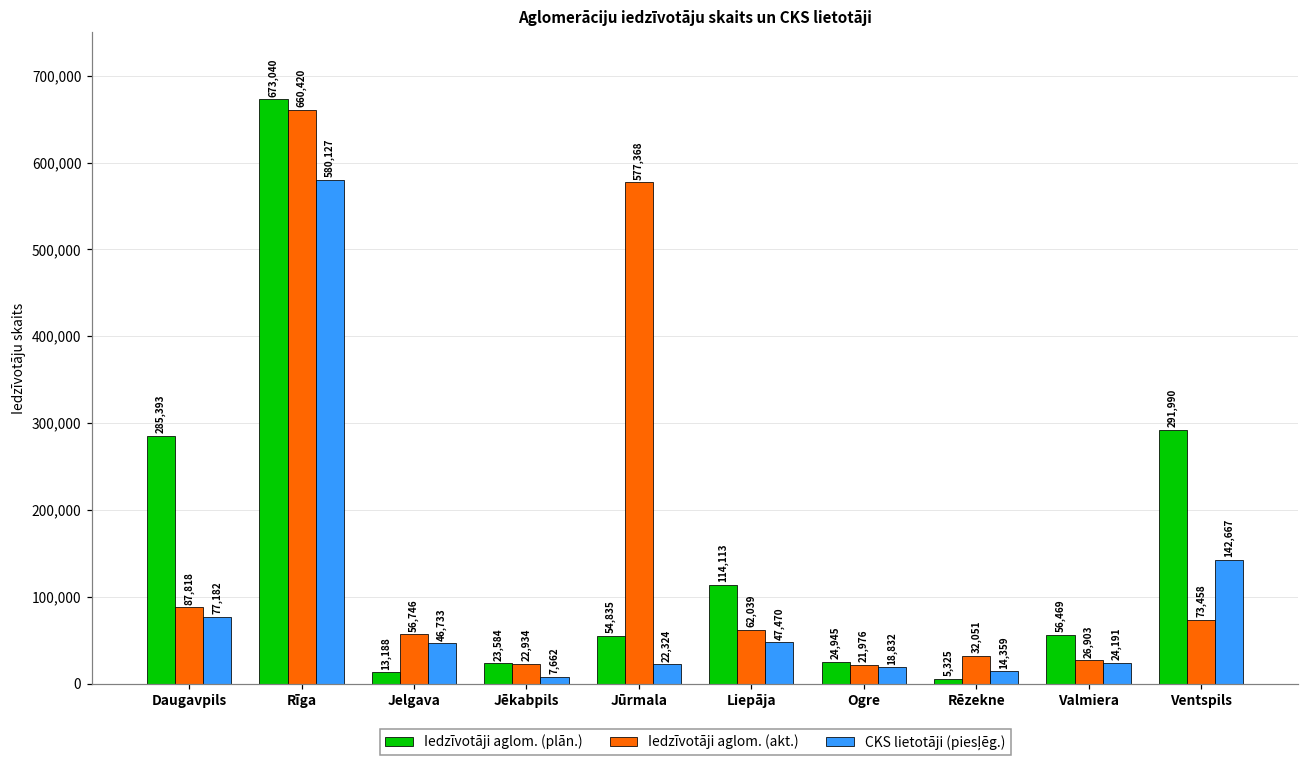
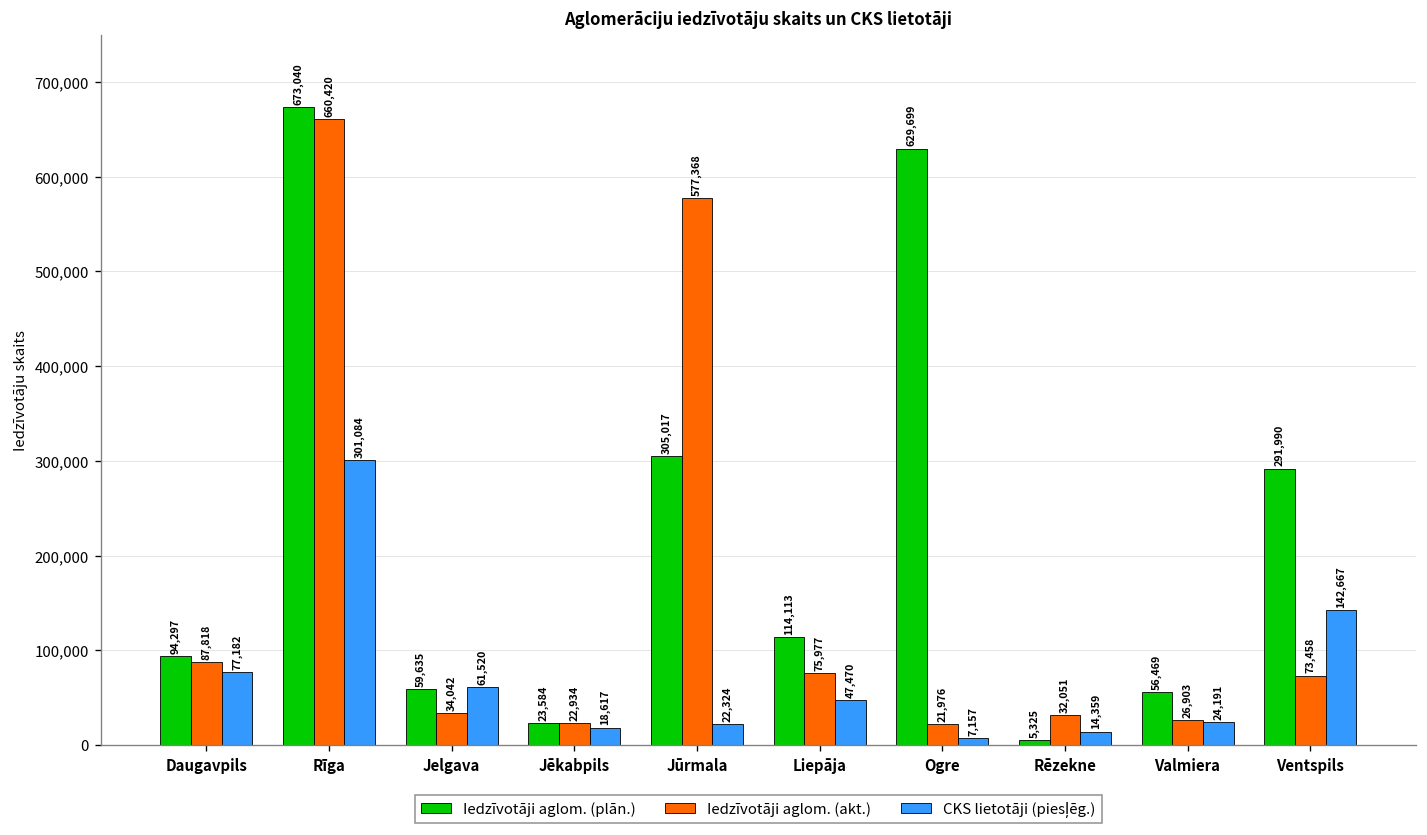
  {
    "Iedzīvotāji aglom. (plān.)": {
-     "Daugavpils": "285,393",
+     "Daugavpils": "94,297",
      "Rīga": "673,040",
-     "Jelgava": "13,188",
+     "Jelgava": "59,635",
      "Jēkabpils": "23,584",
-     "Jūrmala": "54,835",
+     "Jūrmala": "305,017",
      "Liepāja": "114,113",
-     "Ogre": "24,945",
+     "Ogre": "629,699",
      "Rēzekne": "5,325",
      "Valmiera": "56,469",
      "Ventspils": "291,990"
    },
    "Iedzīvotāji aglom. (akt.)": {
      "Daugavpils": "87,818",
      "Rīga": "660,420",
-     "Jelgava": "56,746",
+     "Jelgava": "34,042",
      "Jēkabpils": "22,934",
      "Jūrmala": "577,368",
-     "Liepāja": "62,039",
+     "Liepāja": "75,977",
      "Ogre": "21,976",
      "Rēzekne": "32,051",
      "Valmiera": "26,903",
      "Ventspils": "73,458"
    },
    "CKS lietotāji (piesļēg.)": {
      "Daugavpils": "77,182",
-     "Rīga": "580,127",
-     "Jelgava": "46,733",
-     "Jēkabpils": "7,662",
+     "Rīga": "301,084",
+     "Jelgava": "61,520",
+     "Jēkabpils": "18,617",
      "Jūrmala": "22,324",
      "Liepāja": "47,470",
-     "Ogre": "18,832",
+     "Ogre": "7,157",
      "Rēzekne": "14,359",
      "Valmiera": "24,191",
      "Ventspils": "142,667"
    }
  }
